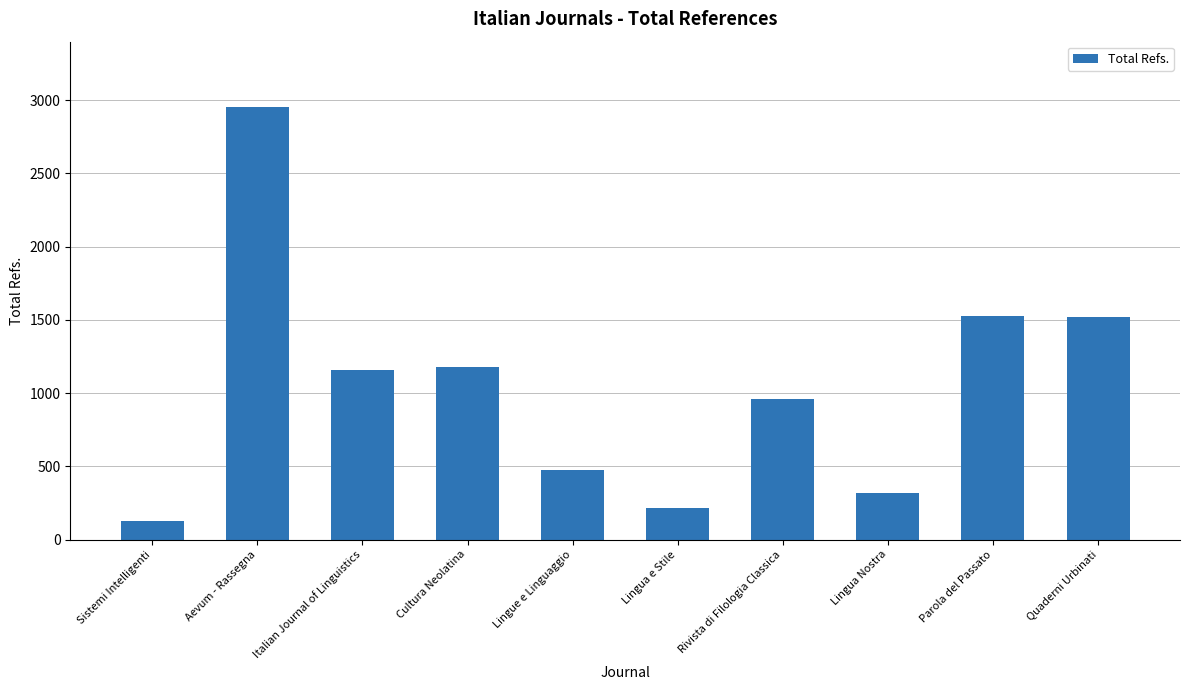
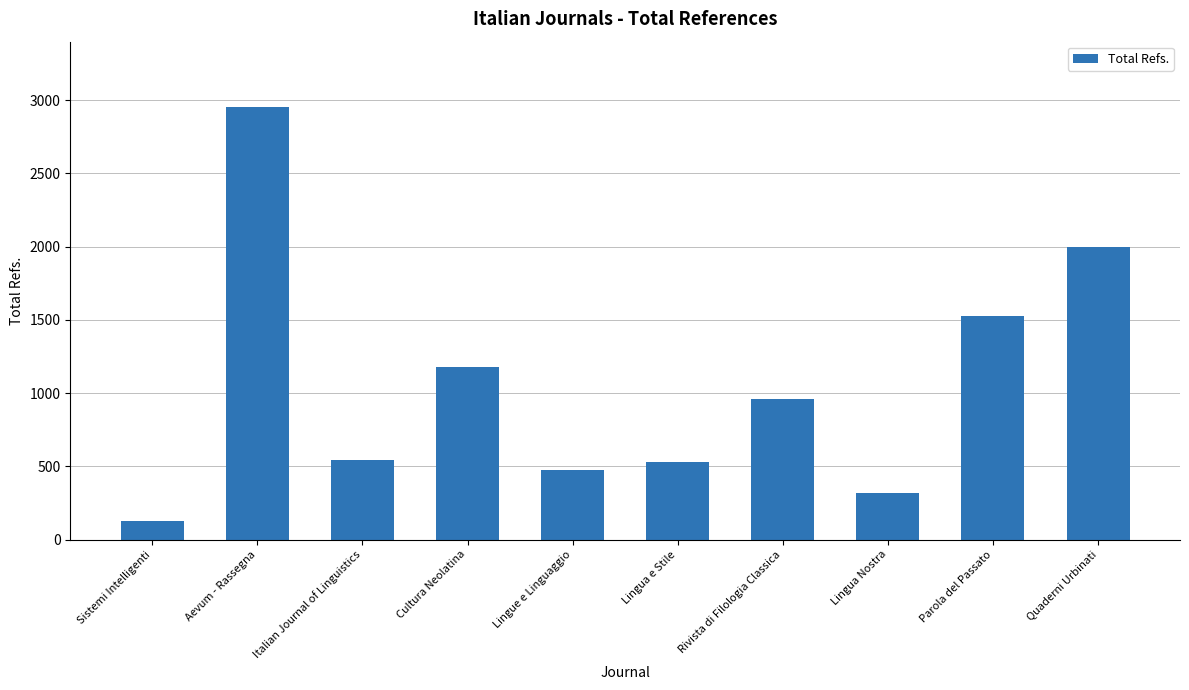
  {
    "Sistemi Intelligenti": 120,
    "Aevum - Rassegna": 2960,
-   "Italian Journal of Linguistics": 1160,
+   "Italian Journal of Linguistics": 540,
    "Cultura Neolatina": 1180,
    "Lingue e Linguaggio": 470,
-   "Lingua e Stile": 220,
+   "Lingua e Stile": 530,
    "Rivista di Filologia Classica": 960,
    "Lingua Nostra": 320,
    "Parola del Passato": 1530,
-   "Quaderni Urbinati": 1520
+   "Quaderni Urbinati": 2000
  }
